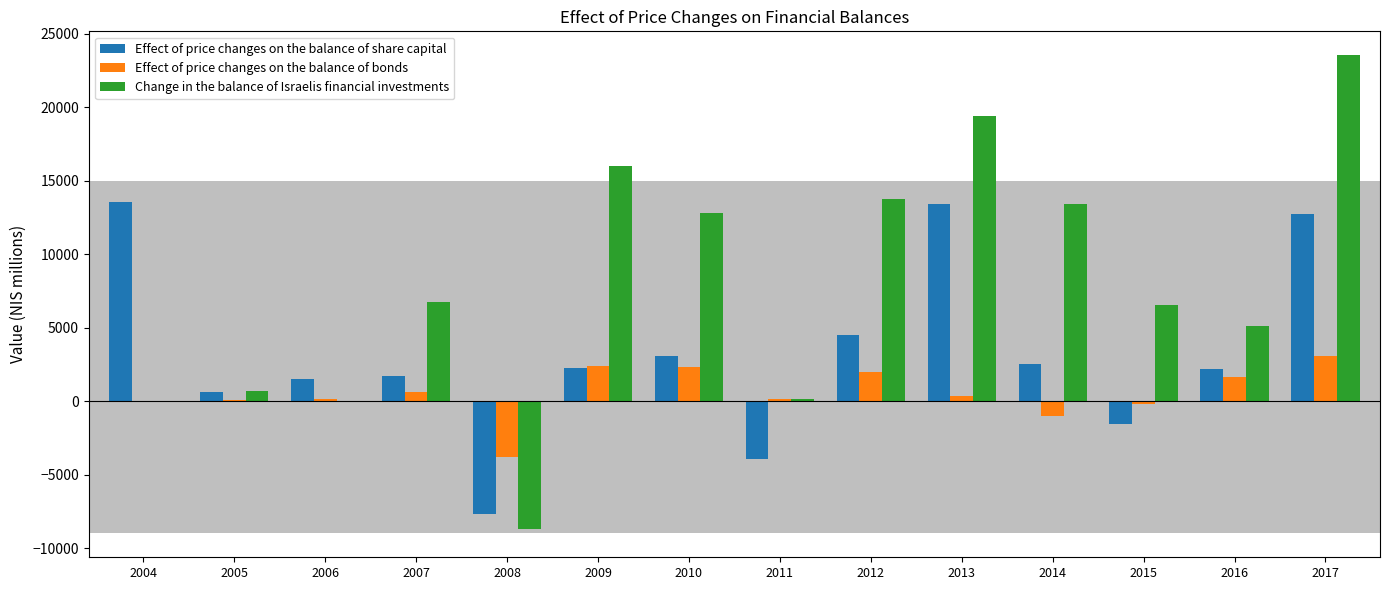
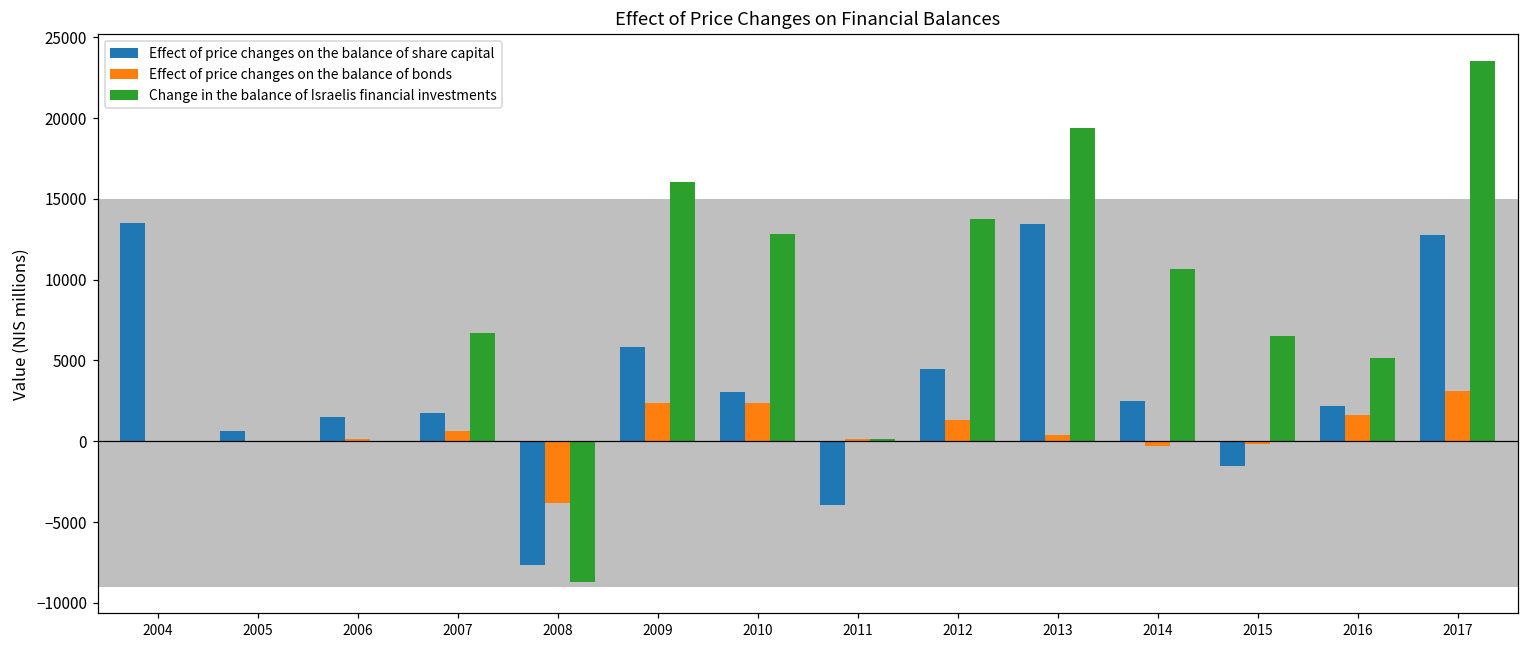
  {
    "Effect of price changes on the balance of share capital": {
      "2004": 13500,
      "2005": 600,
      "2006": 1500,
      "2007": 1700,
      "2008": -7700,
-     "2009": 2200,
+     "2009": 5800,
      "2010": 3000,
      "2011": -3900,
      "2012": 4500,
      "2013": 13400,
      "2014": 2500,
      "2015": -1500,
      "2016": 2200,
      "2017": 12700
    },
    "Effect of price changes on the balance of bonds": {
      "2007": 600,
      "2008": -3800,
      "2009": 2400,
      "2010": 2400,
-     "2012": 2000,
+     "2012": 1300,
      "2013": 400,
-     "2014": -1000,
+     "2014": -300,
      "2015": -200,
      "2016": 1600,
      "2017": 3100
    },
    "Change in the balance of Israelis financial investments": {
      "2004": 0,
-     "2005": 700,
+     "2005": 0,
      "2006": 0,
      "2007": 6700,
      "2008": -8700,
      "2009": 16000,
      "2010": 12800,
      "2012": 13800,
      "2013": 19400,
-     "2014": 13400,
+     "2014": 10700,
      "2015": 6500,
      "2016": 5100,
      "2017": 23500
    }
  }
